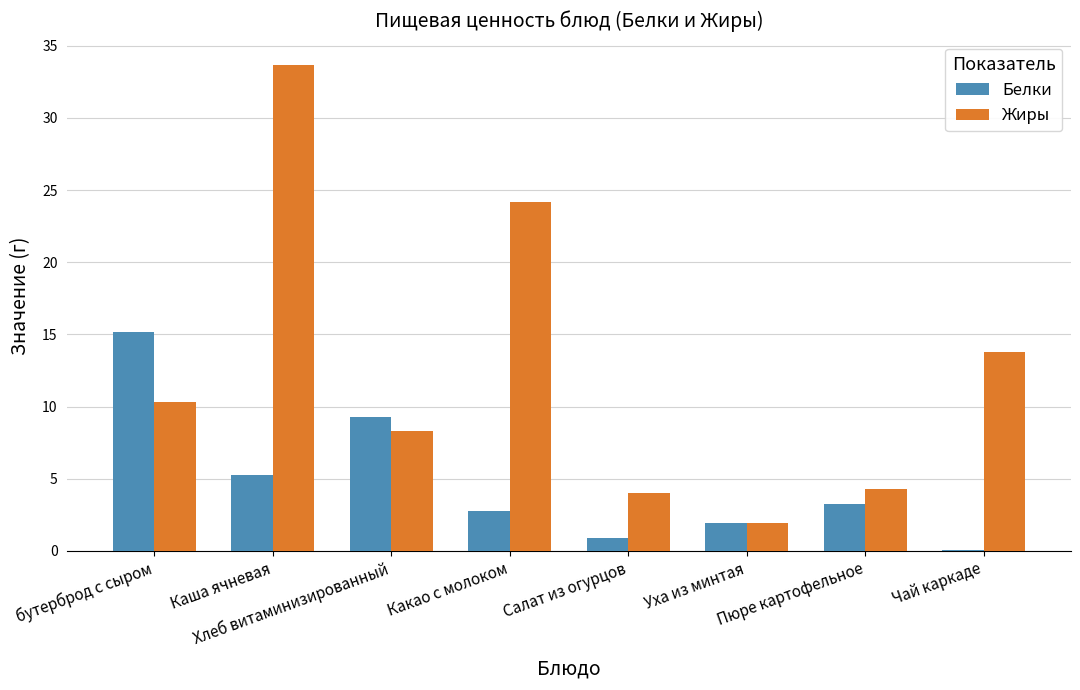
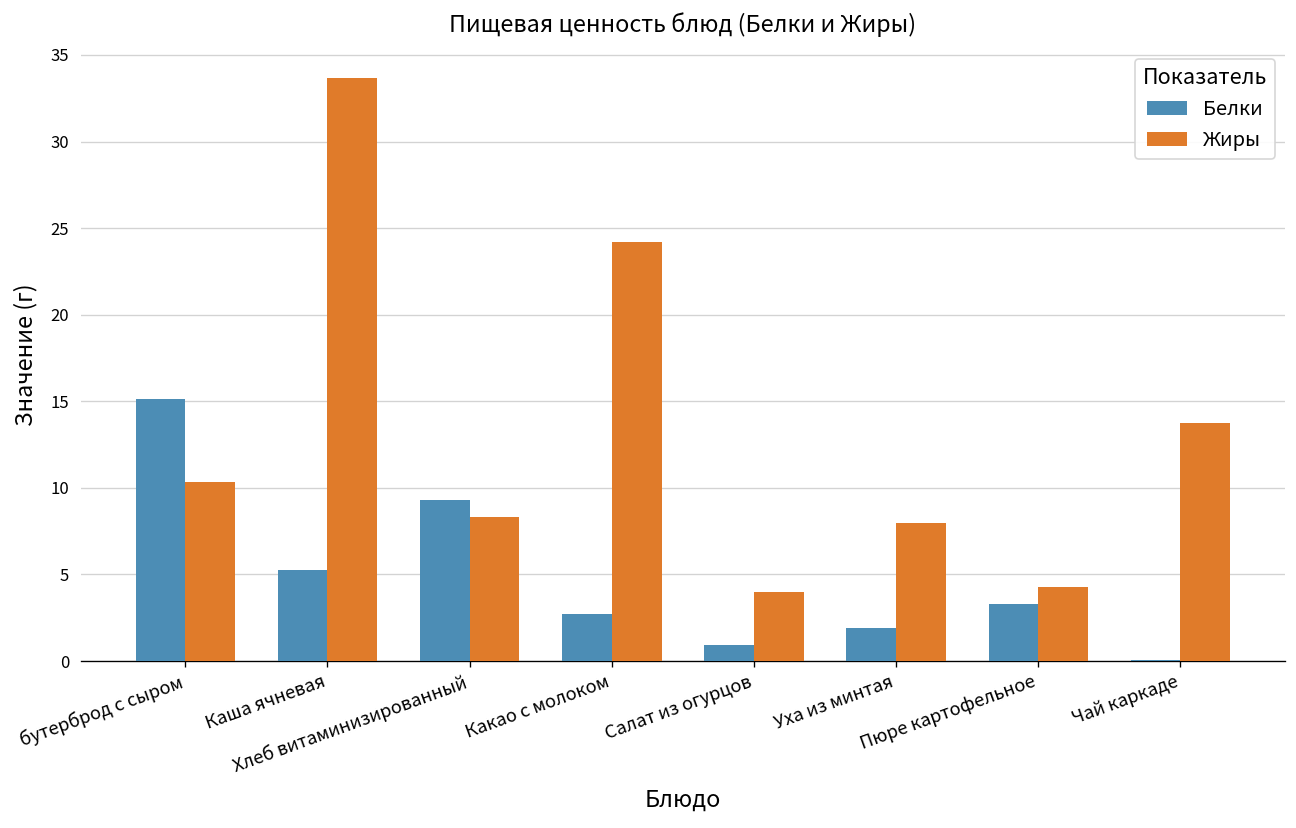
  {
    "Белки": {
      "бутерброд с сыром": 15.2,
      "Каша ячневая": 5.3,
      "Хлеб витаминизированный": 9.3,
      "Какао с молоком": 2.7,
      "Салат из огурцов": 0.9,
      "Уха из минтая": 1.9,
      "Пюре картофельное": 3.3
    },
    "Жиры": {
      "бутерброд с сыром": 10.3,
      "Каша ячневая": 33.7,
      "Хлеб витаминизированный": 8.3,
      "Какао с молоком": 24.2,
      "Салат из огурцов": 4.0,
-     "Уха из минтая": 1.9,
+     "Уха из минтая": 8.0,
      "Пюре картофельное": 4.3,
      "Чай каркаде": 13.8
    }
  }
